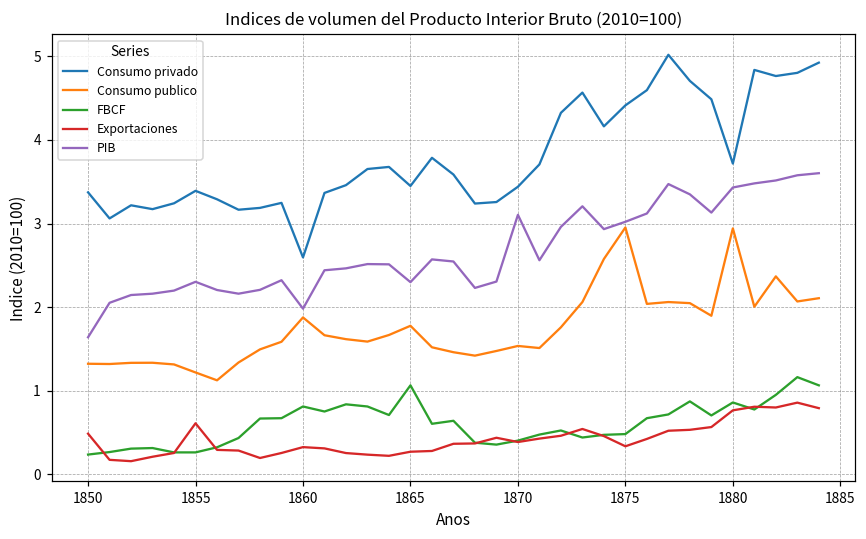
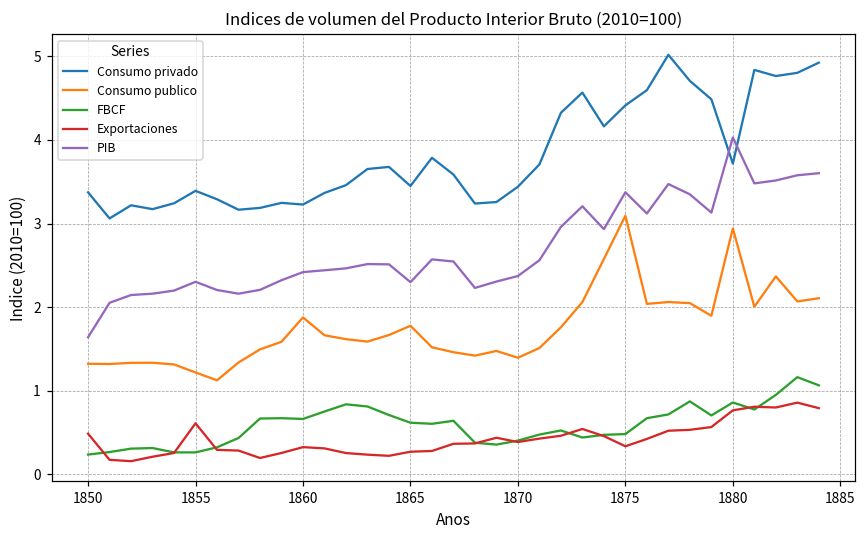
  {
    "Consumo privado": {
      "1850": 3.4,
      "1855": 3.4,
-     "1860": 2.6,
+     "1860": 3.2,
      "1865": 3.4,
      "1870": 3.4,
      "1875": 4.4,
      "1880": 3.7
    },
    "Consumo publico": {
      "1850": 1.3,
      "1855": 1.2,
      "1860": 1.9,
      "1865": 1.8,
-     "1870": 1.5,
-     "1875": 3.0,
+     "1870": 1.4,
+     "1875": 3.1,
      "1880": 2.9
    },
    "FBCF": {
      "1850": 0.2,
      "1855": 0.3,
-     "1860": 0.8,
-     "1865": 1.1,
+     "1860": 0.7,
+     "1865": 0.6,
      "1875": 0.5,
      "1880": 0.9
    },
    "Exportaciones": {
      "1850": 0.5,
      "1855": 0.6,
      "1860": 0.3,
      "1865": 0.3,
      "1875": 0.3,
      "1880": 0.8
    },
    "PIB": {
      "1850": 1.6,
      "1855": 2.3,
-     "1860": 2.0,
+     "1860": 2.4,
      "1865": 2.3,
-     "1870": 3.1,
-     "1875": 3.0,
-     "1880": 3.4
+     "1870": 2.4,
+     "1875": 3.4,
+     "1880": 4.0
    }
  }
